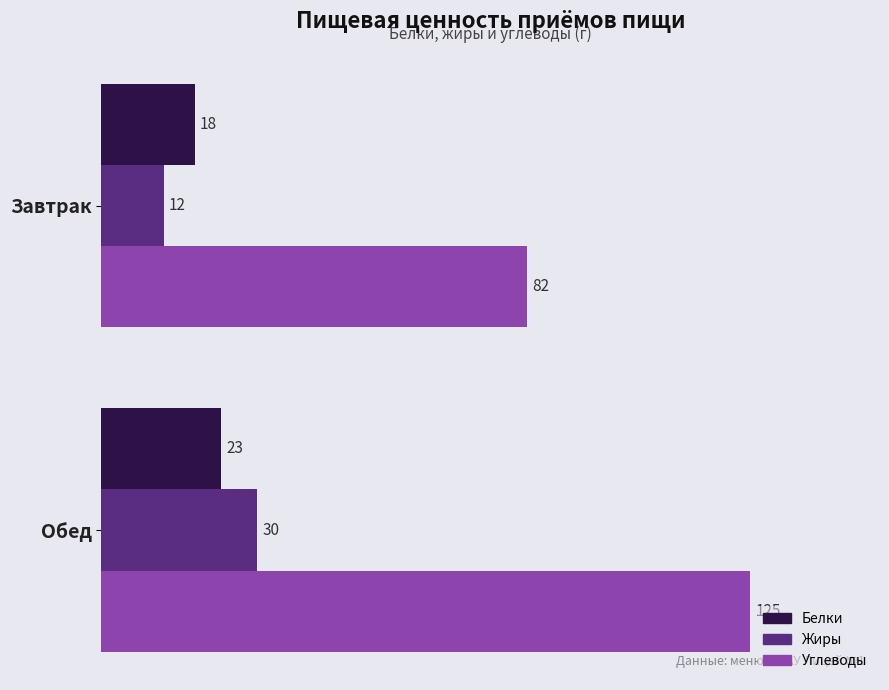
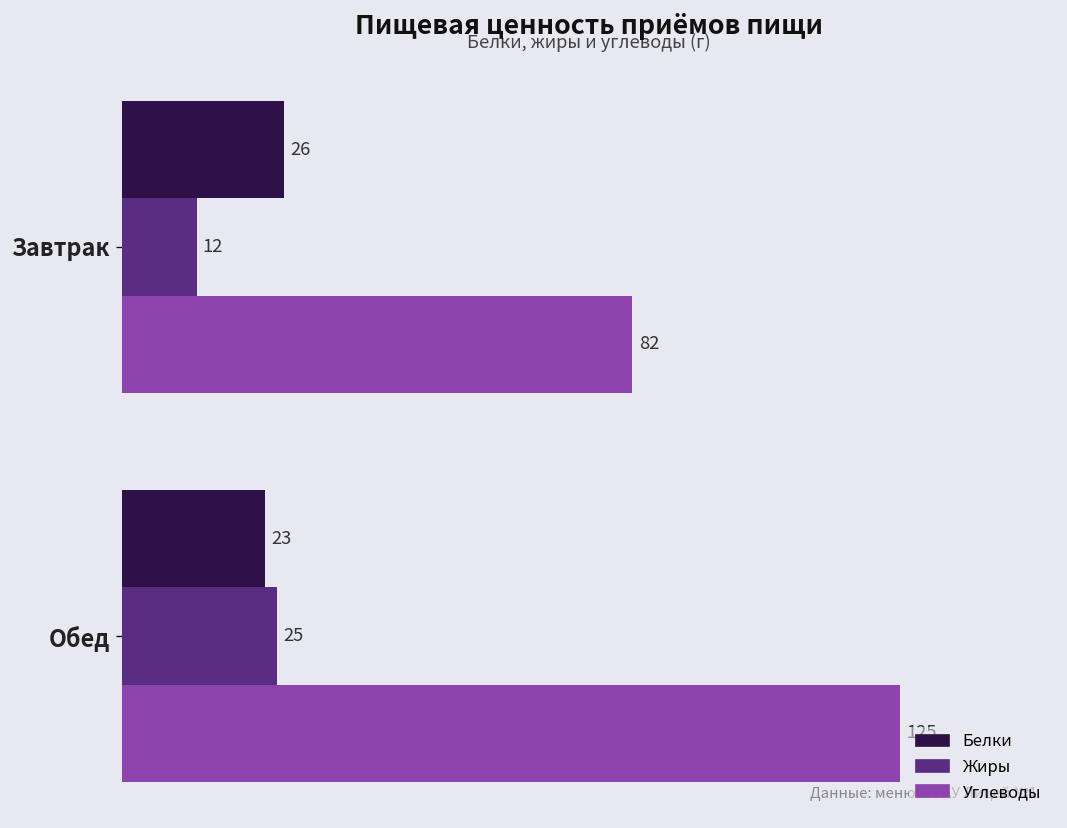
  {
    "Белки": {
-     "Завтрак": 18,
+     "Завтрак": 26,
      "Обед": 23
    },
    "Жиры": {
      "Завтрак": 12,
-     "Обед": 30
+     "Обед": 25
    },
    "Углеводы": {
      "Завтрак": 82
    }
  }
